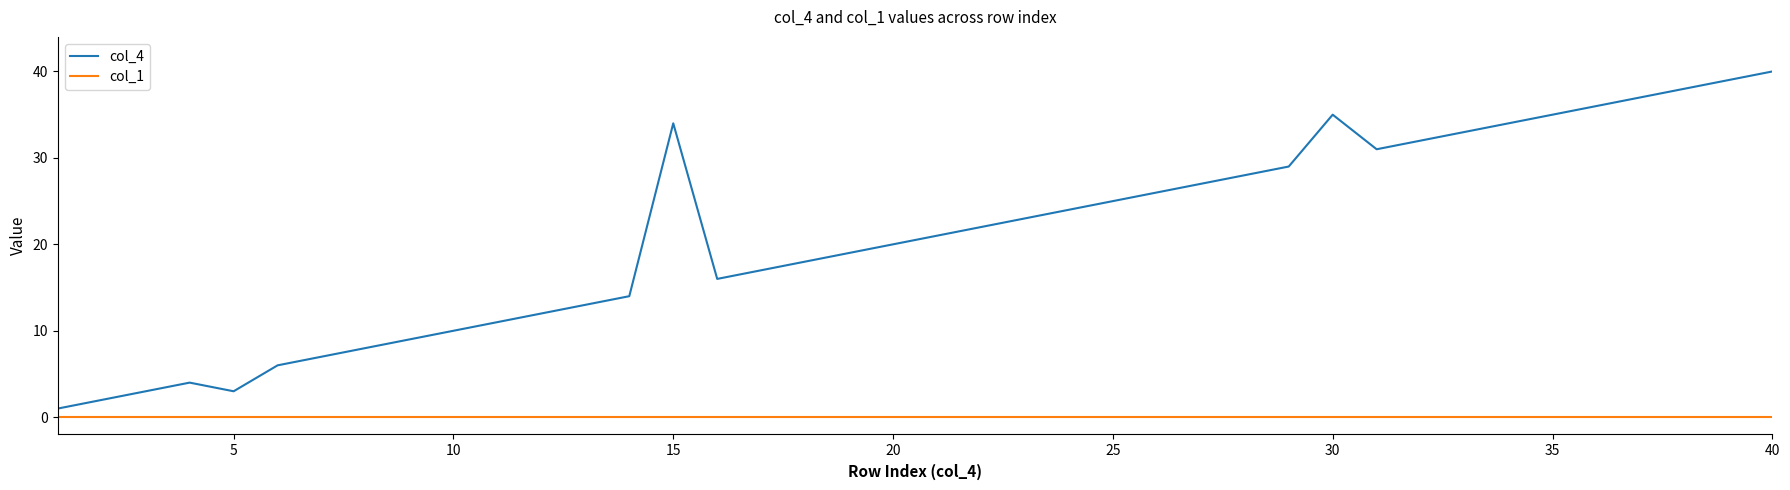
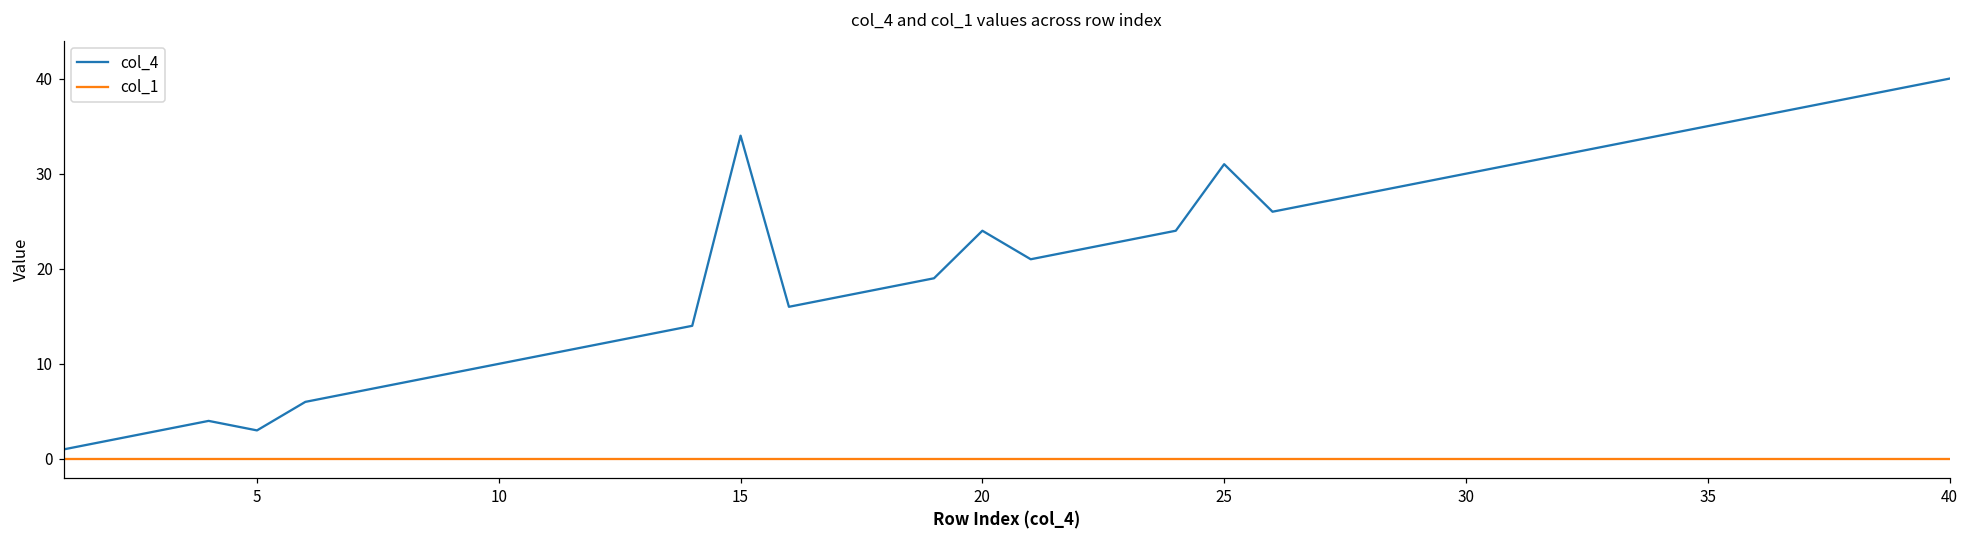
  {
    "col_4": {
      "5": 3,
      "10": 10,
      "15": 34,
-     "20": 20,
-     "25": 25,
-     "30": 35,
+     "20": 24,
+     "25": 31,
+     "30": 30,
      "35": 35,
      "40": 40
    },
    "col_1": {
      "5": 0,
      "10": 0,
      "15": 0,
      "20": 0,
      "25": 0,
      "30": 0,
      "35": 0,
      "40": 0
    }
  }
